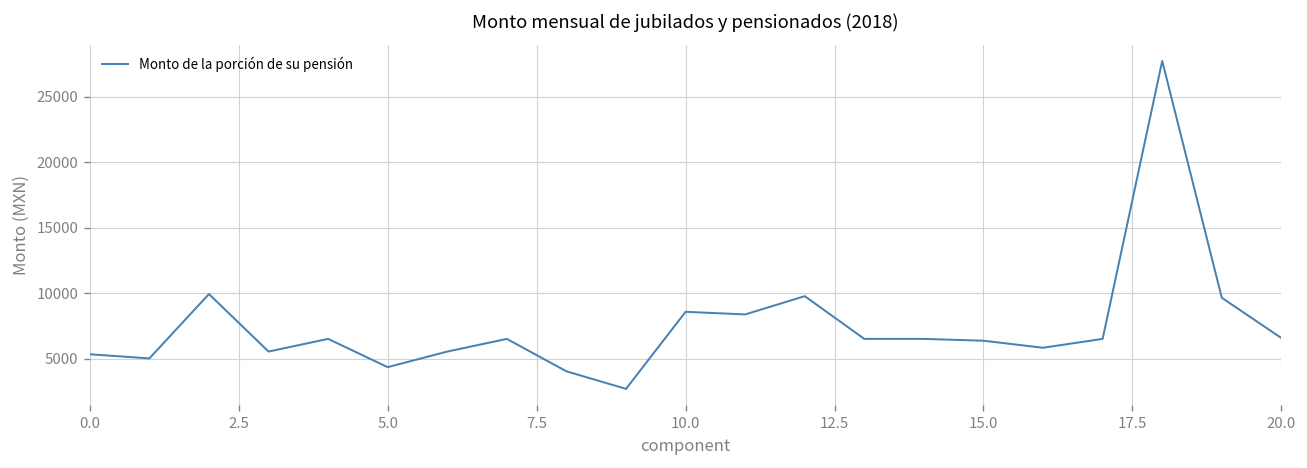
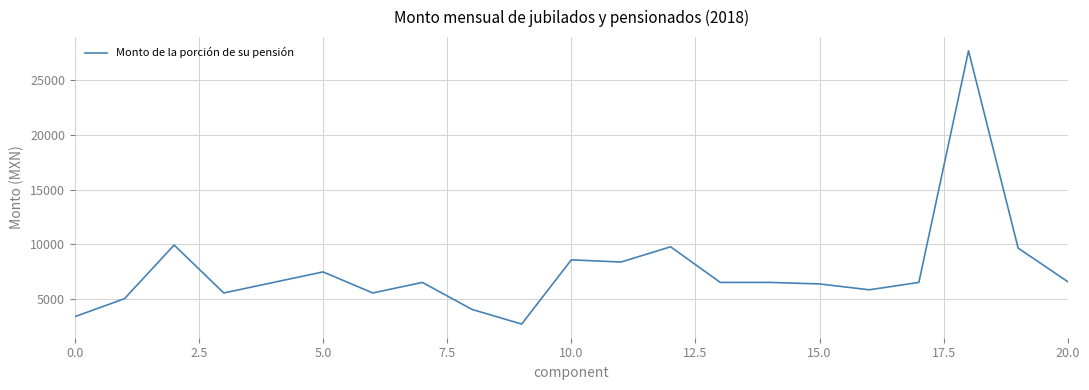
  {
-   "0.0": 5400,
-   "5.0": 4400,
+   "0.0": 3400,
+   "5.0": 7500,
    "10.0": 8600,
    "15.0": 6400,
    "20.0": 6600
  }
